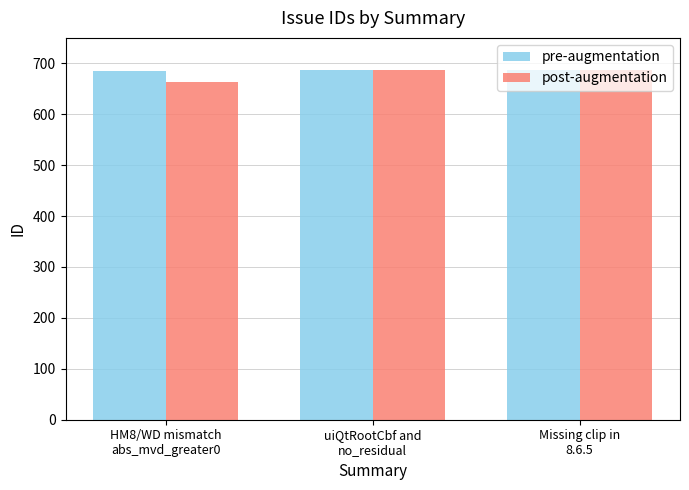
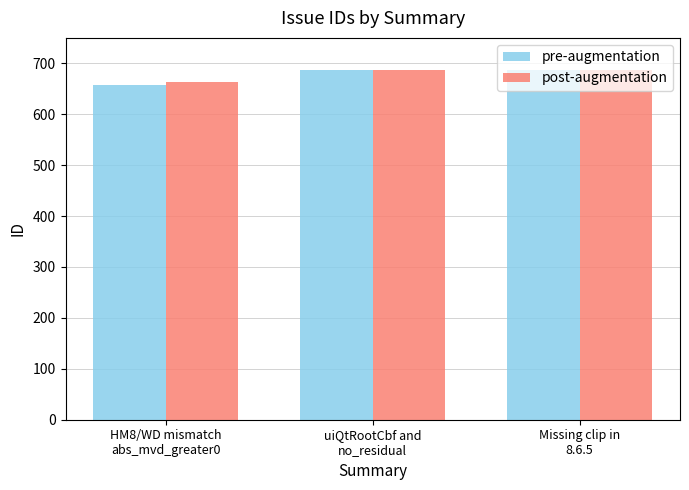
  {
    "pre-augmentation": {
-     "HM8/WD mismatch abs_mvd_greater0": 690,
+     "HM8/WD mismatch abs_mvd_greater0": 660,
      "uiQtRootCbf and no_residual": 690
    },
    "post-augmentation": {
      "HM8/WD mismatch abs_mvd_greater0": 660,
      "uiQtRootCbf and no_residual": 690
    }
  }
